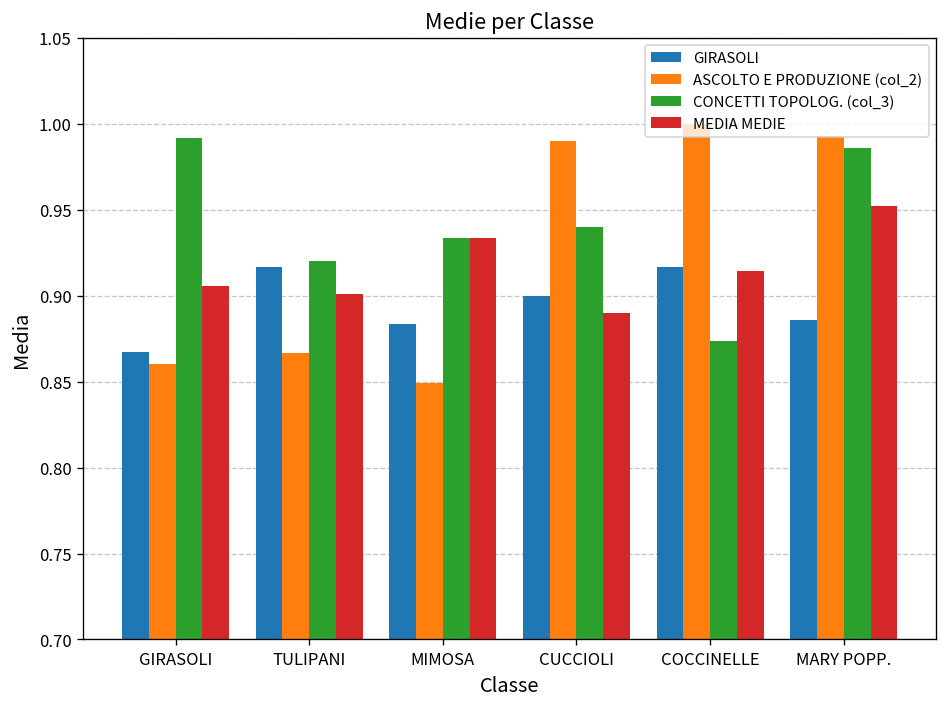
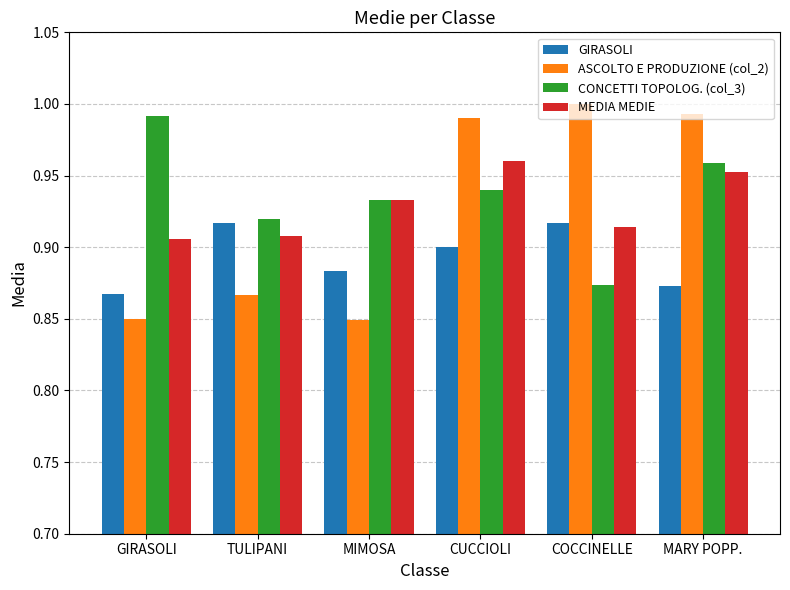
  {
    "GIRASOLI": {
      "GIRASOLI": 0.867,
      "TULIPANI": 0.917,
      "MIMOSA": 0.883,
      "CUCCIOLI": 0.900,
      "COCCINELLE": 0.917,
-     "MARY POPP.": 0.886
+     "MARY POPP.": 0.873
    },
    "ASCOLTO E PRODUZIONE (col_2)": {
-     "GIRASOLI": 0.86,
+     "GIRASOLI": 0.85,
      "TULIPANI": 0.867,
      "MIMOSA": 0.85,
      "CUCCIOLI": 0.99
    },
    "CONCETTI TOPOLOG. (col_3)": {
      "GIRASOLI": 0.992,
      "TULIPANI": 0.920,
      "MIMOSA": 0.933,
      "CUCCIOLI": 0.940,
      "COCCINELLE": 0.874,
-     "MARY POPP.": 0.986
+     "MARY POPP.": 0.959
    },
    "MEDIA MEDIE": {
      "GIRASOLI": 0.906,
-     "TULIPANI": 0.901,
+     "TULIPANI": 0.908,
      "MIMOSA": 0.933,
-     "CUCCIOLI": 0.89,
+     "CUCCIOLI": 0.96,
      "COCCINELLE": 0.914,
      "MARY POPP.": 0.952
    }
  }
